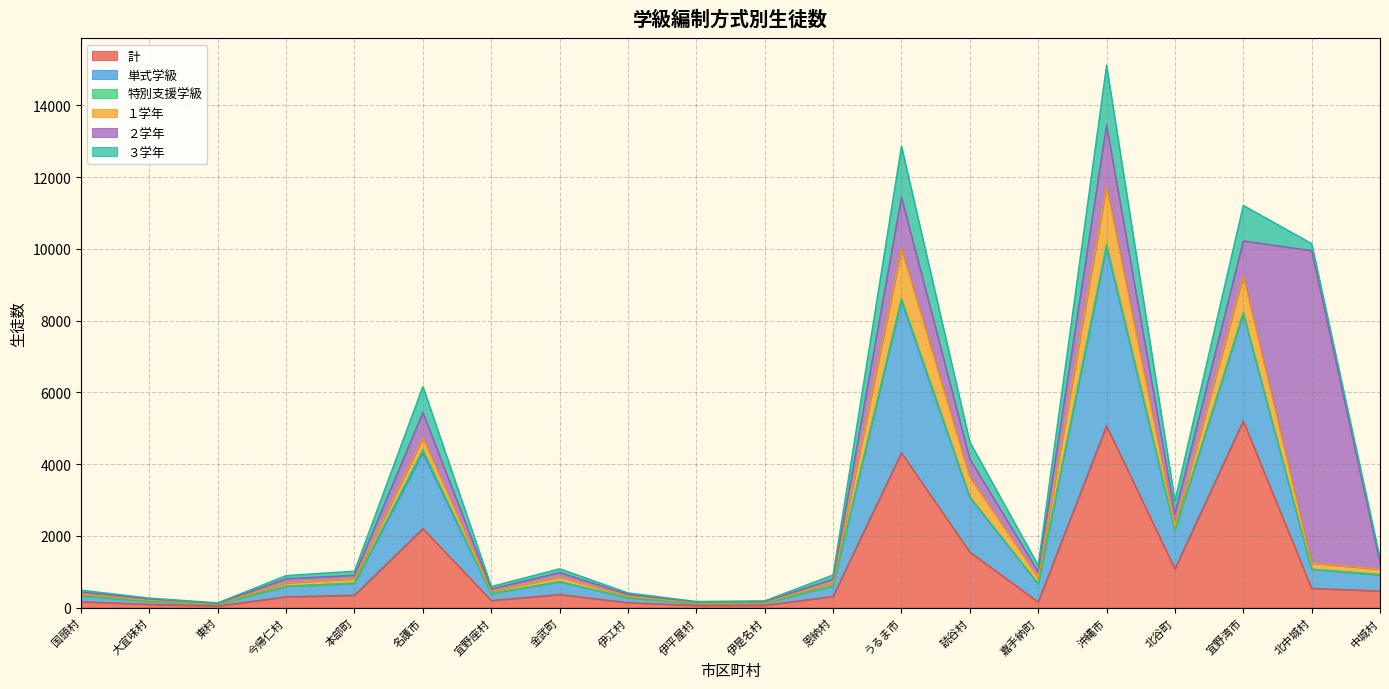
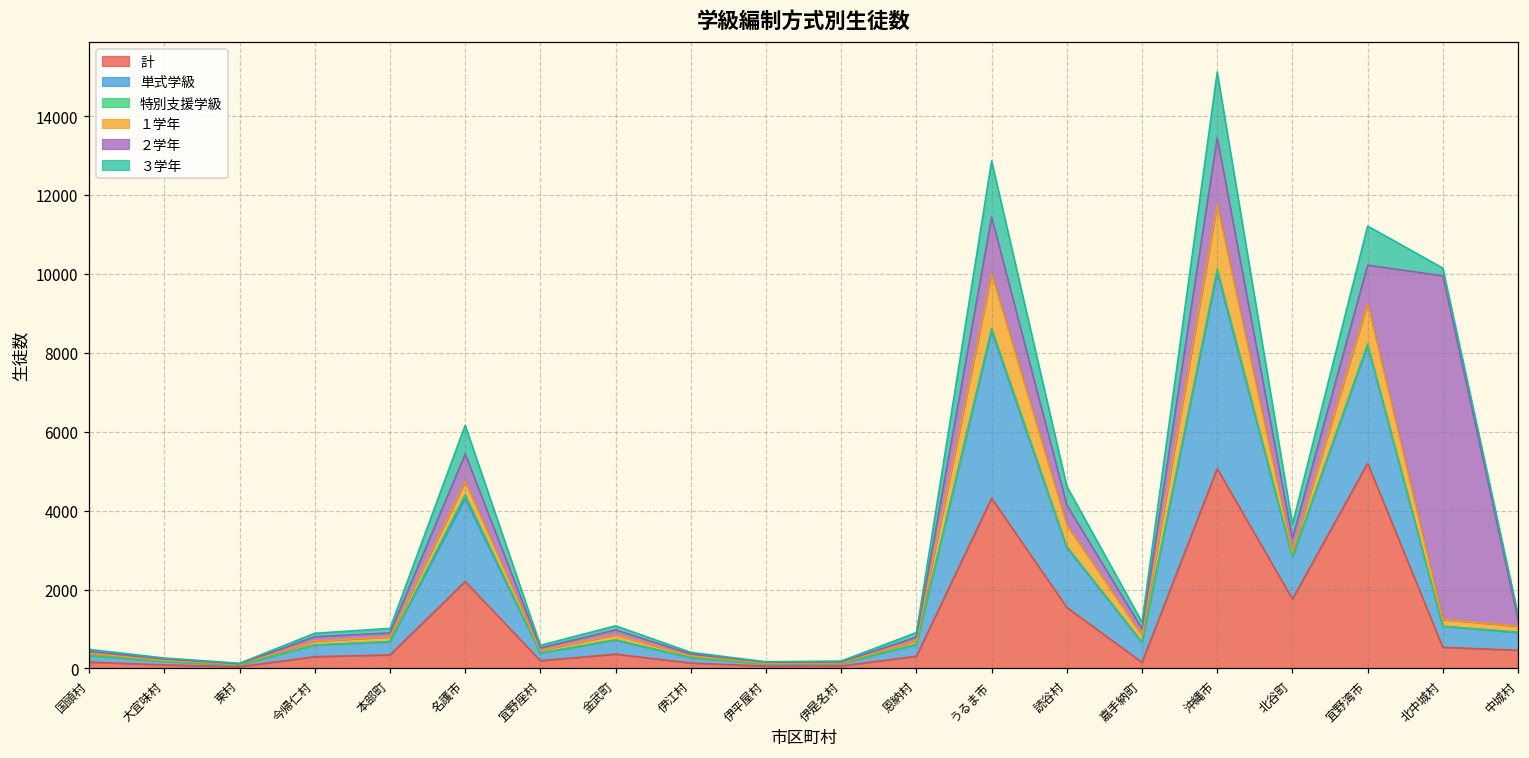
  {
    "計": {
      "国頭村": 200,
      "大宜味村": 100,
      "今帰仁村": 300,
      "本部町": 300,
      "名護市": 2200,
      "宜野座村": 200,
      "金武町": 400,
      "伊江村": 100,
      "恩納村": 300,
      "うるま市": 4300,
      "読谷村": 1500,
      "嘉手納町": 200,
      "沖縄市": 5100,
-     "北谷町": 1100,
+     "北谷町": 1800,
      "宜野湾市": 5200,
      "北中城村": 500,
      "中城村": 500
    },
    "単式学級": {
      "名護市": 2100,
      "沖縄市": 5000
    },
    "１学年": {
      "今帰仁村": 100,
      "本部町": 100,
      "名護市": 300,
      "金武町": 100,
      "恩納村": 100,
      "うるま市": 1400,
      "読谷村": 500,
      "嘉手納町": 200,
      "沖縄市": 1600,
      "北谷町": 100,
      "宜野湾市": 1000,
      "北中城村": 200,
      "中城村": 100
    },
    "２学年": {
      "今帰仁村": 100,
      "本部町": 100,
      "名護市": 700,
      "金武町": 100,
      "恩納村": 100,
      "うるま市": 1400,
      "読谷村": 500,
      "嘉手納町": 200,
      "沖縄市": 1700,
      "北谷町": 300,
      "宜野湾市": 1000,
      "北中城村": 8700,
      "中城村": 200
    }
  }
